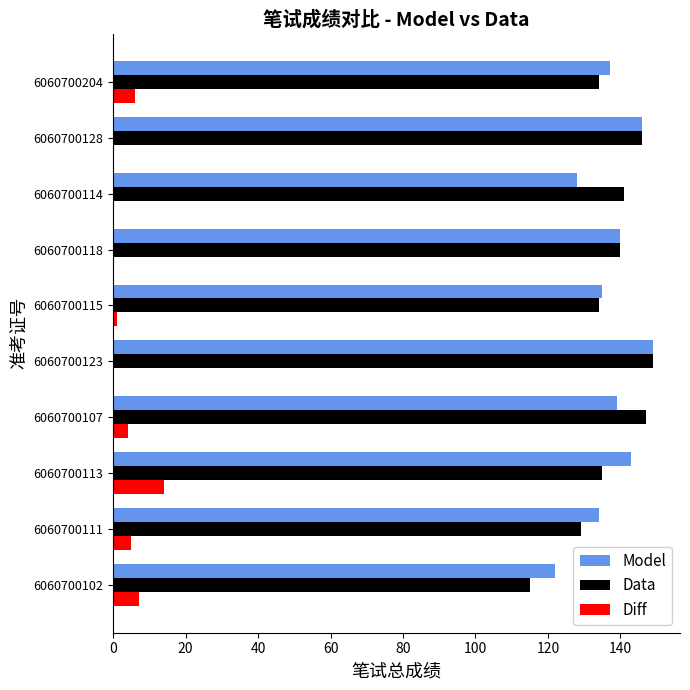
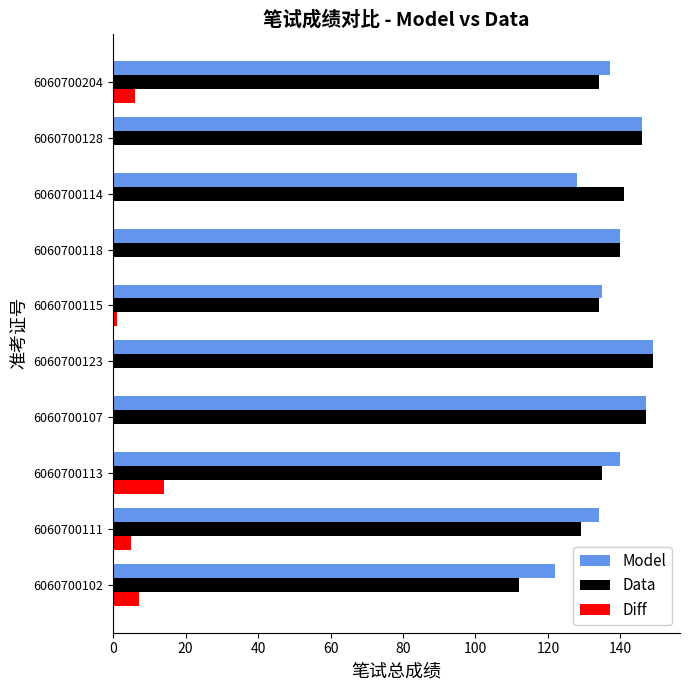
  {
    "Model": {
      "6060700204": 137,
      "6060700128": 146,
      "6060700114": 128,
      "6060700118": 140,
      "6060700115": 135,
      "6060700123": 149,
-     "6060700107": 139,
-     "6060700113": 143,
+     "6060700107": 147,
+     "6060700113": 140,
      "6060700111": 134,
      "6060700102": 122
    },
    "Data": {
      "6060700204": 134,
      "6060700128": 146,
      "6060700114": 141,
      "6060700118": 140,
      "6060700115": 134,
      "6060700123": 149,
      "6060700107": 147,
      "6060700113": 135,
      "6060700111": 129,
-     "6060700102": 115
+     "6060700102": 112
    },
    "Diff": {
      "6060700204": 6,
      "6060700128": 0,
      "6060700114": 0,
      "6060700118": 0,
      "6060700115": 1,
      "6060700123": 0,
-     "6060700107": 4,
+     "6060700107": 0,
      "6060700113": 14,
      "6060700111": 5,
      "6060700102": 7
    }
  }
